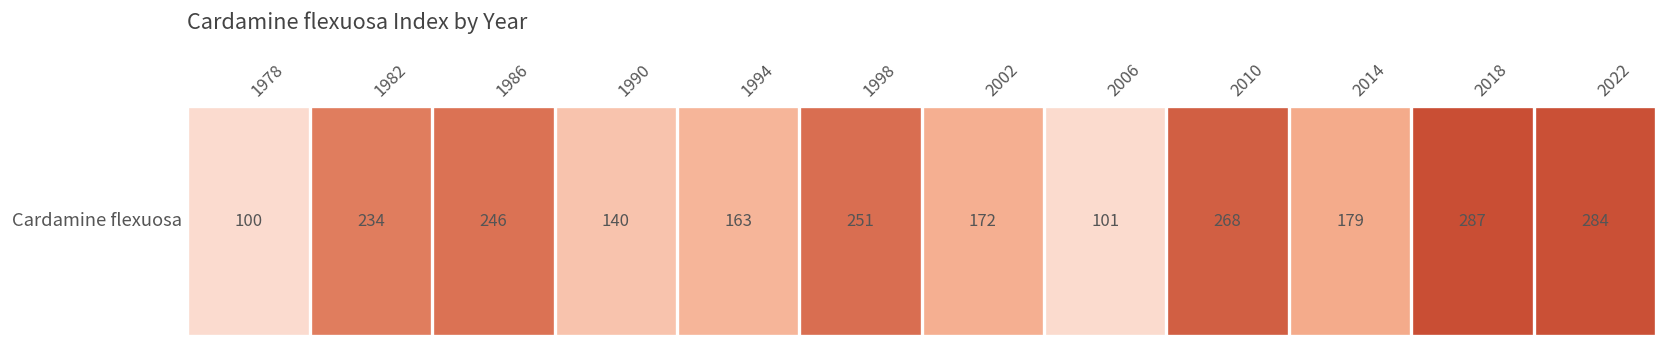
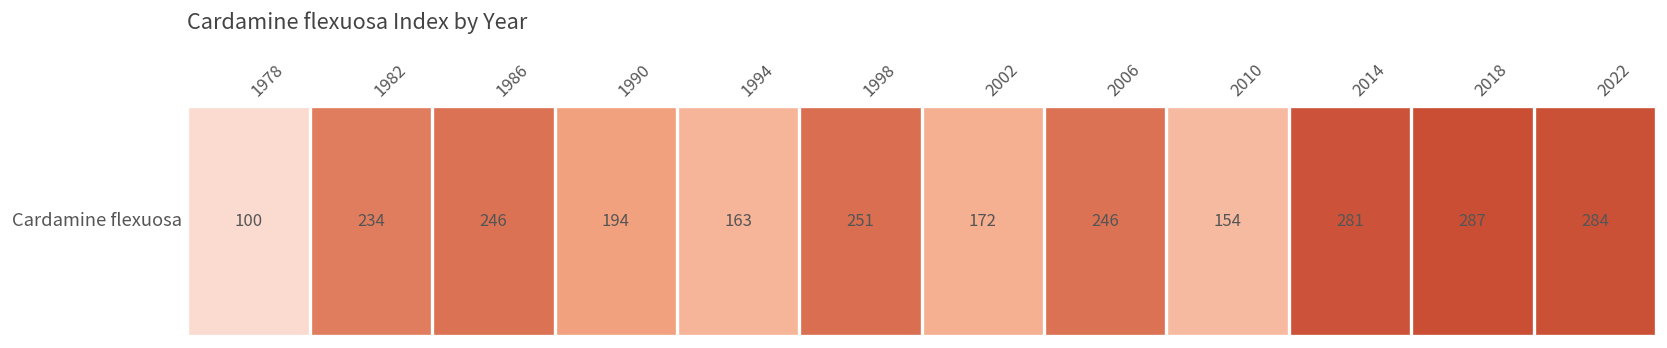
  {
    "Cardamine flexuosa": {
      "1978": 100,
      "1982": 234,
      "1986": 246,
-     "1990": 140,
+     "1990": 194,
      "1994": 163,
      "1998": 251,
      "2002": 172,
-     "2006": 101,
-     "2010": 268,
-     "2014": 179,
+     "2006": 246,
+     "2010": 154,
+     "2014": 281,
      "2018": 287,
      "2022": 284
    }
  }
